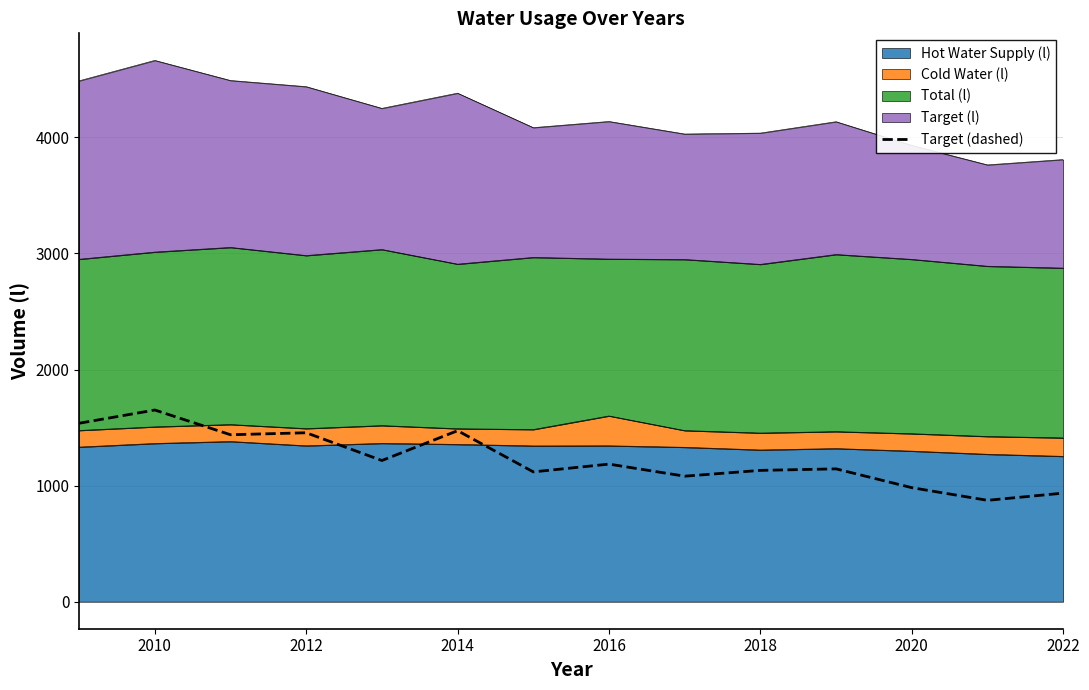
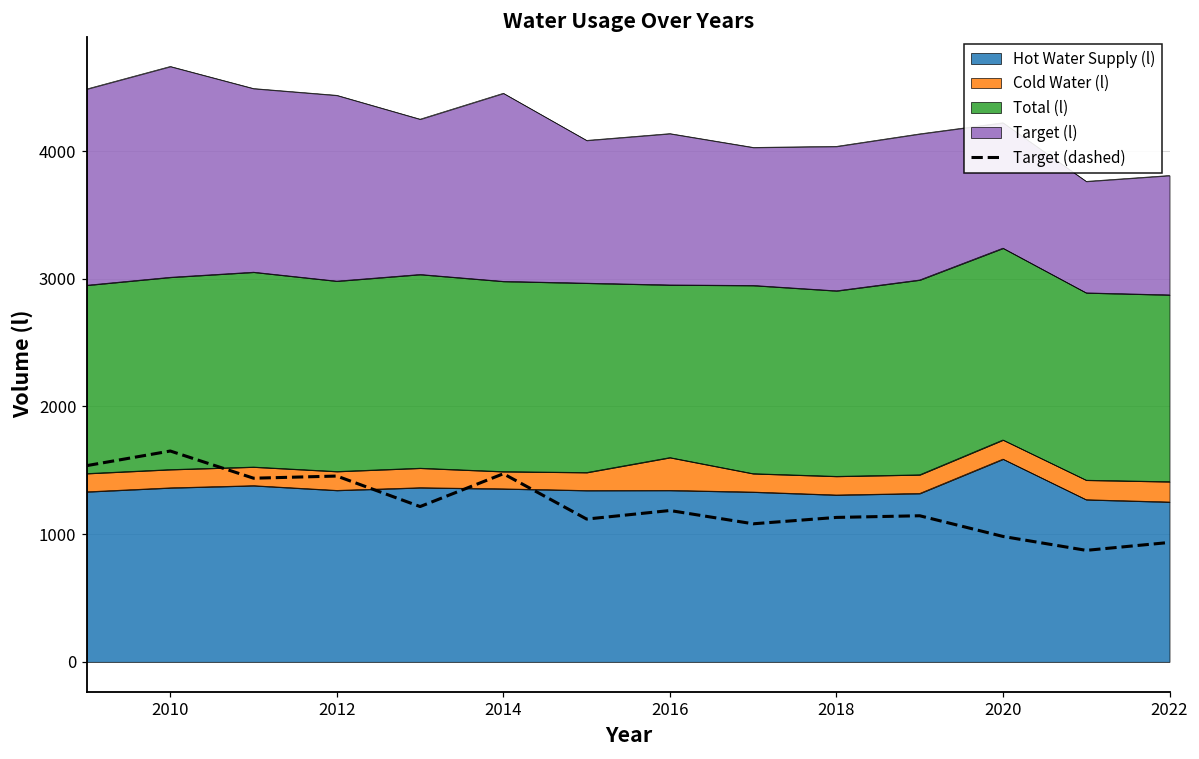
  {
    "Hot Water Supply (l)": {
      "2010": 1360,
      "2012": 1340,
      "2014": 1360,
      "2016": 1340,
      "2018": 1310,
-     "2020": 1300,
+     "2020": 1590,
      "2022": 1250
    },
    "Cold Water (l)": {
      "2010": 140,
      "2012": 150,
      "2016": 260,
      "2018": 150,
      "2020": 150,
      "2022": 160
    },
    "Total (l)": {
      "2010": 1510,
      "2012": 1490,
-     "2014": 1420,
+     "2014": 1490,
      "2016": 1350,
      "2018": 1450,
      "2020": 1500,
      "2022": 1460
    },
    "Target (l)": {
      "2010": 1650,
      "2012": 1460,
      "2014": 1470,
      "2016": 1190,
      "2018": 1130,
      "2022": 940
    },
    "Target (dashed)": {
      "2010": 1650,
      "2012": 1460,
      "2016": 1190,
      "2018": 1130,
      "2020": 980,
      "2022": 940
    }
  }
